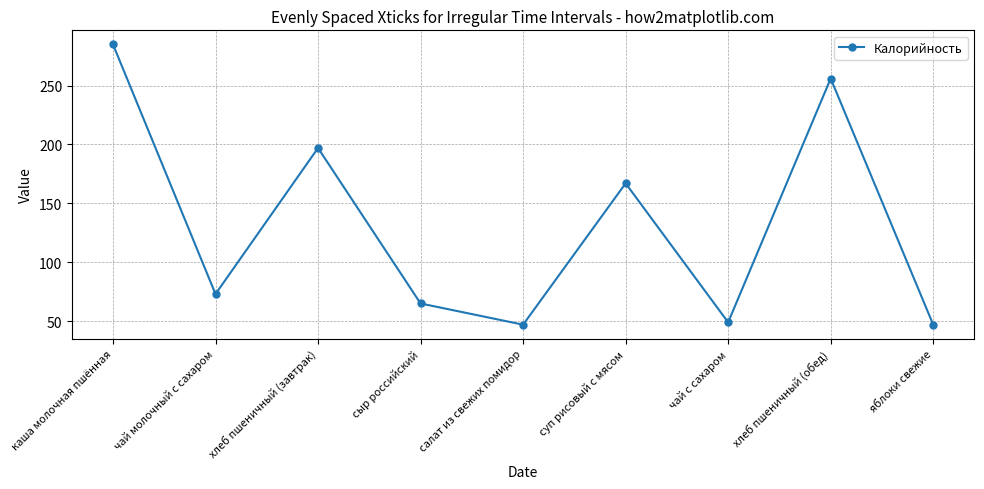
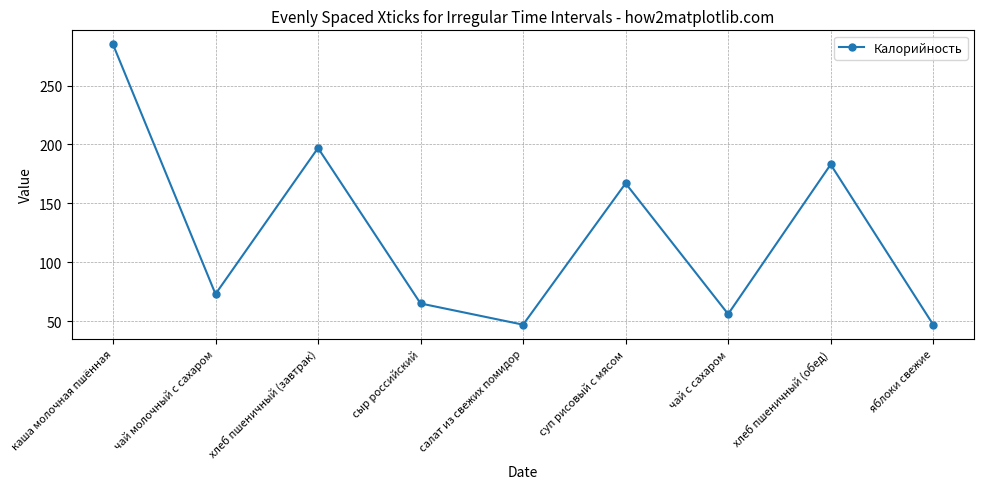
  {
    "каша молочная пшённая": 285,
    "чай молочный с сахаром": 73,
    "хлеб пшеничный (завтрак)": 197,
    "сыр российский": 65,
    "салат из свежих помидор": 47,
    "суп рисовый с мясом": 167,
-   "чай с сахаром": 49,
-   "хлеб пшеничный (обед)": 256,
+   "чай с сахаром": 56,
+   "хлеб пшеничный (обед)": 183,
    "яблоки свежие": 47
  }
